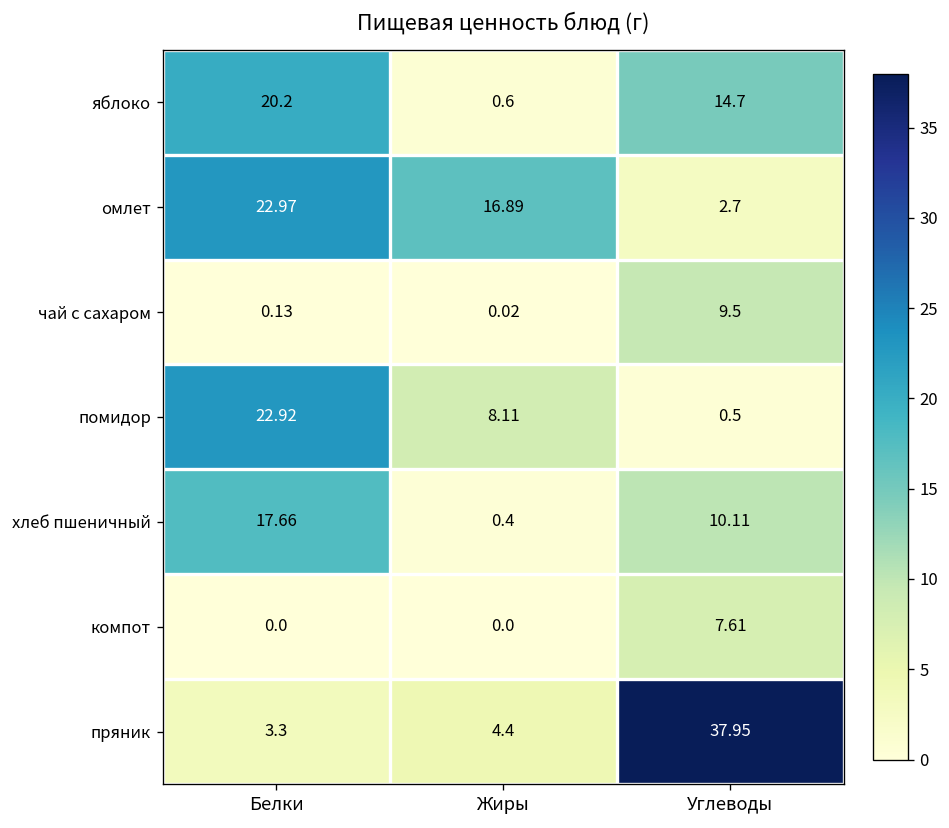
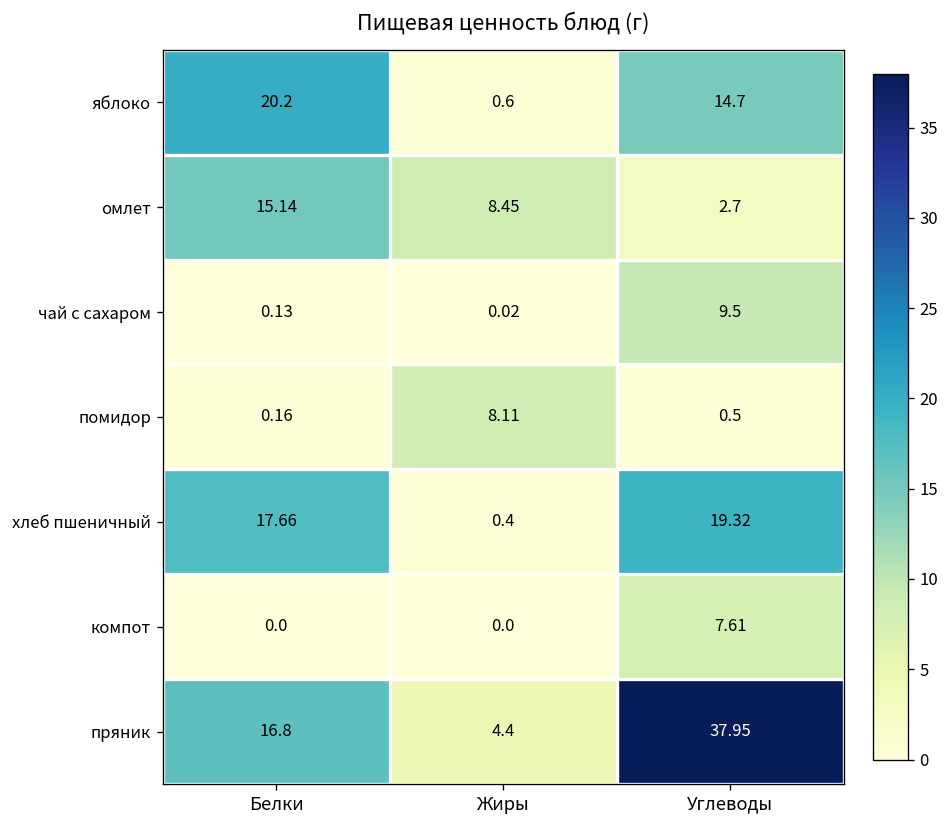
  {
    "яблоко": {
      "Белки": 20.2,
      "Жиры": 0.6,
      "Углеводы": 14.7
    },
    "омлет": {
-     "Белки": 22.97,
-     "Жиры": 16.89,
+     "Белки": 15.14,
+     "Жиры": 8.45,
      "Углеводы": 2.7
    },
    "чай с сахаром": {
      "Белки": 0.13,
      "Жиры": 0.02,
      "Углеводы": 9.5
    },
    "помидор": {
-     "Белки": 22.92,
+     "Белки": 0.16,
      "Жиры": 8.11,
      "Углеводы": 0.5
    },
    "хлеб пшеничный": {
      "Белки": 17.66,
      "Жиры": 0.4,
-     "Углеводы": 10.11
+     "Углеводы": 19.32
    },
    "компот": {
      "Белки": 0.0,
      "Жиры": 0.0,
      "Углеводы": 7.61
    },
    "пряник": {
-     "Белки": 3.3,
+     "Белки": 16.8,
      "Жиры": 4.4,
      "Углеводы": 37.95
    }
  }
